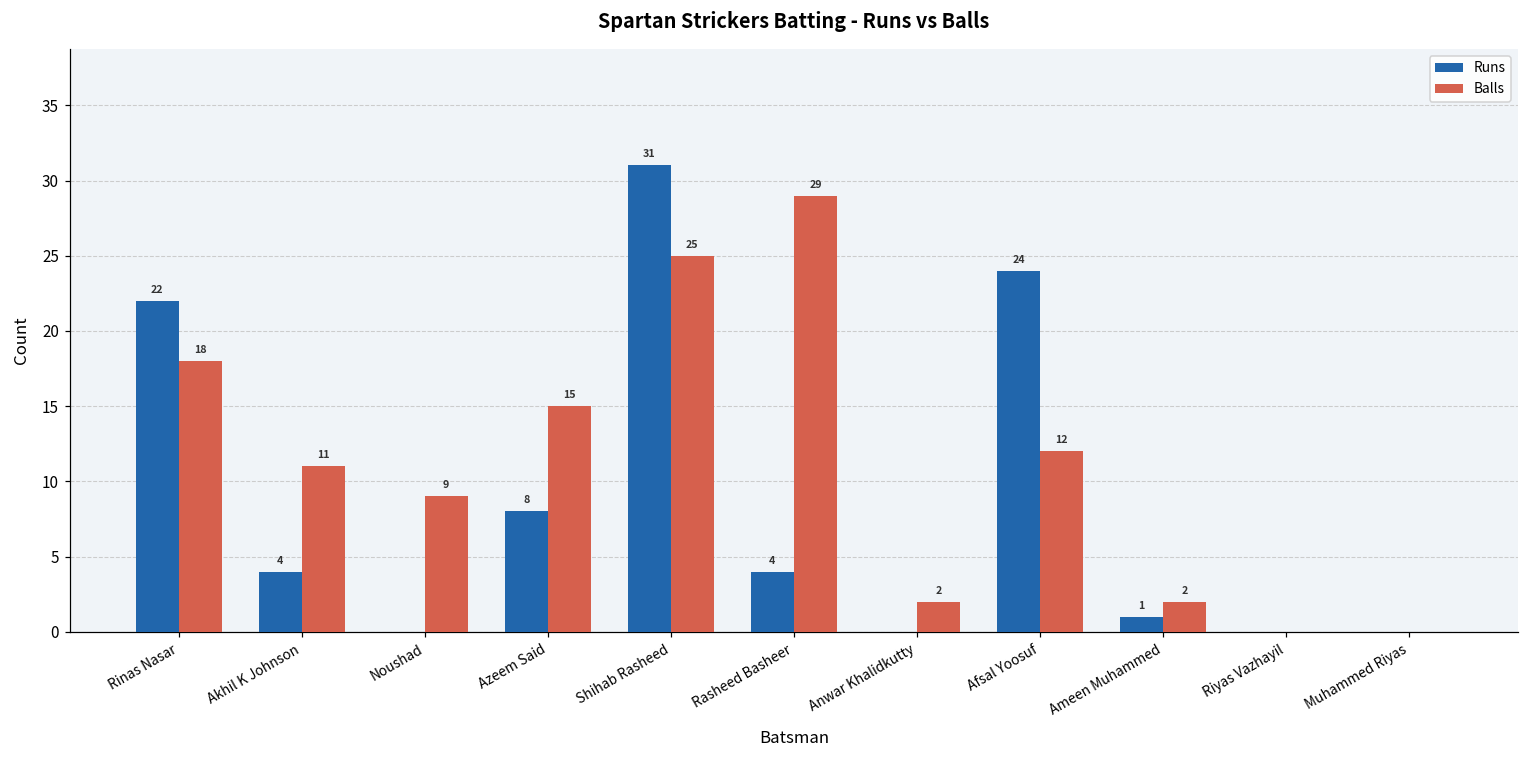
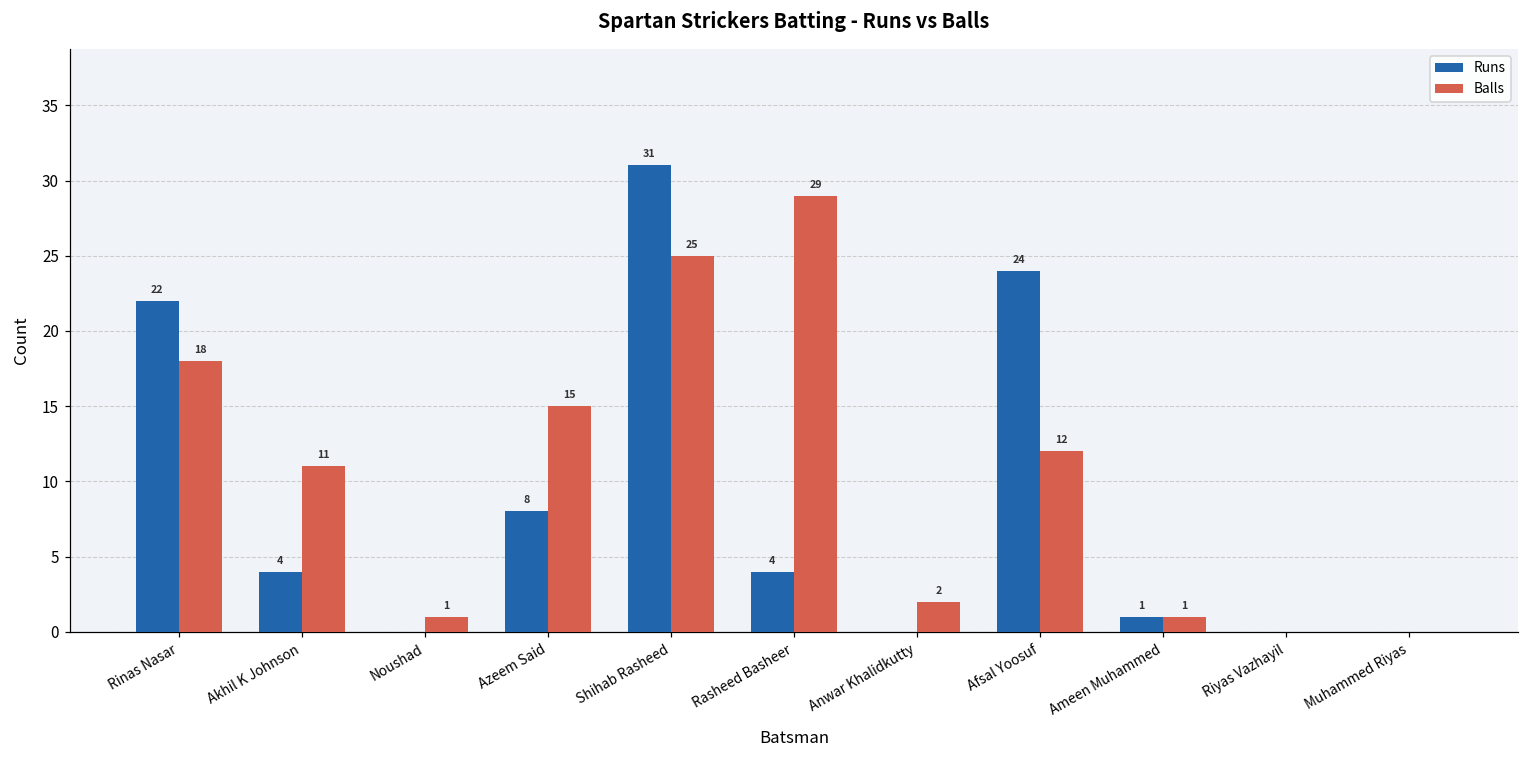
  {
    "Runs": {
      "Rinas Nasar": 22,
      "Akhil K Johnson": 4,
      "Azeem Said": 8,
      "Shihab Rasheed": 31,
      "Rasheed Basheer": 4,
      "Afsal Yoosuf": 24,
      "Ameen Muhammed": 1
    },
    "Balls": {
      "Rinas Nasar": 18,
      "Akhil K Johnson": 11,
-     "Noushad": 9,
+     "Noushad": 1,
      "Azeem Said": 15,
      "Shihab Rasheed": 25,
      "Rasheed Basheer": 29,
      "Anwar Khalidkutty": 2,
      "Afsal Yoosuf": 12,
-     "Ameen Muhammed": 2
+     "Ameen Muhammed": 1
    }
  }
